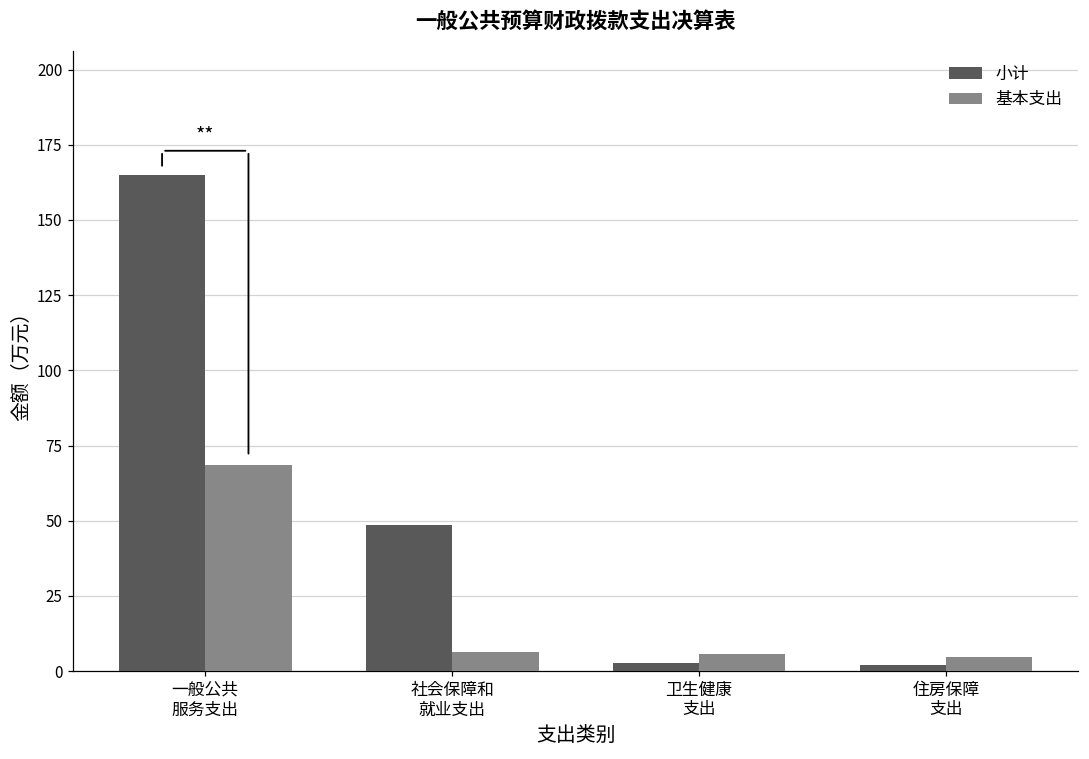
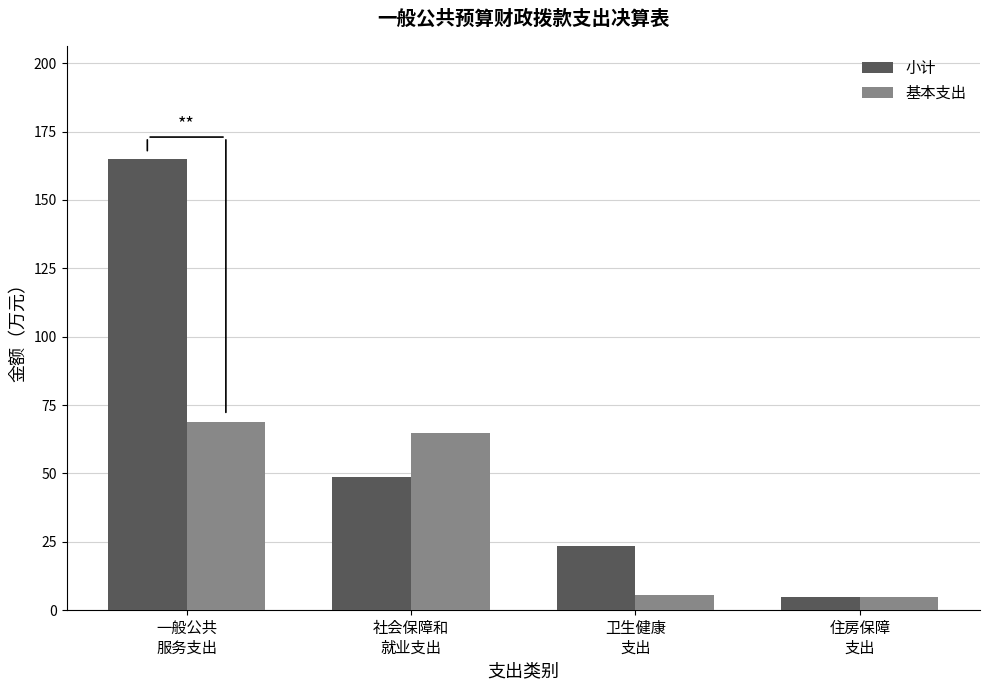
  {
    "小计": {
      "一般公共 服务支出": 165,
      "社会保障和 就业支出": 49,
-     "卫生健康 支出": 3,
-     "住房保障 支出": 2
+     "卫生健康 支出": 24,
+     "住房保障 支出": 5
    },
    "基本支出": {
      "一般公共 服务支出": 69,
-     "社会保障和 就业支出": 6,
+     "社会保障和 就业支出": 65,
      "卫生健康 支出": 6,
      "住房保障 支出": 5
    }
  }
